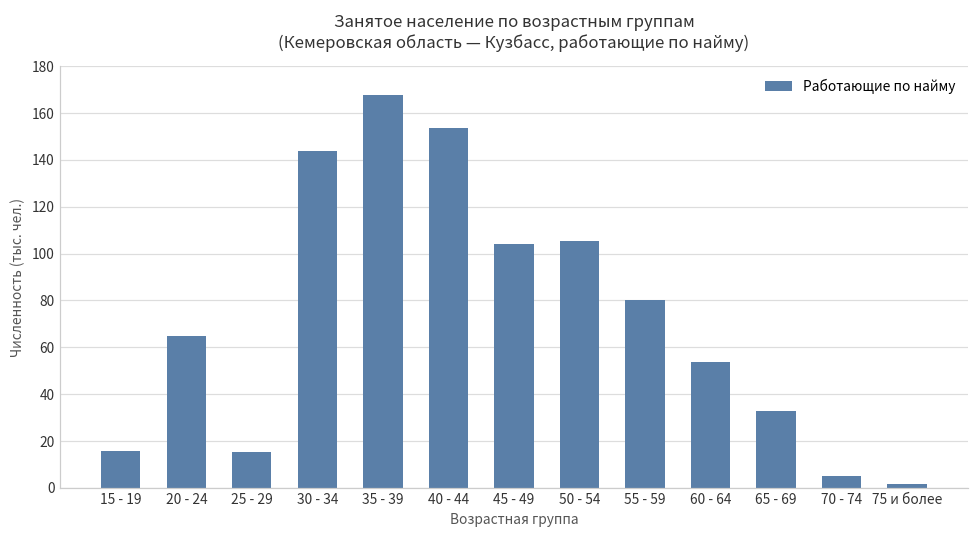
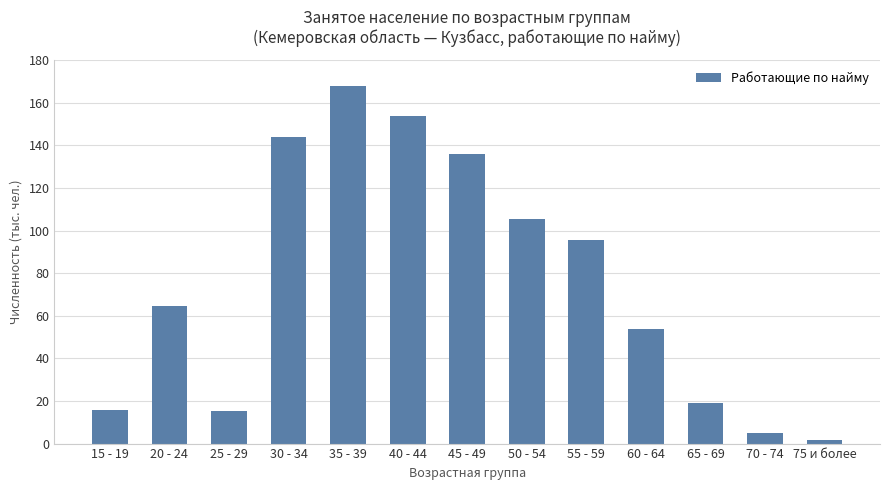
  {
    "15 - 19": 16,
    "20 - 24": 65,
    "25 - 29": 15,
    "30 - 34": 144,
    "35 - 39": 168,
    "40 - 44": 154,
-   "45 - 49": 104,
+   "45 - 49": 136,
    "50 - 54": 105,
-   "55 - 59": 80,
+   "55 - 59": 95,
    "60 - 64": 54,
-   "65 - 69": 33,
+   "65 - 69": 19,
    "70 - 74": 5,
    "75 и более": 2
  }
